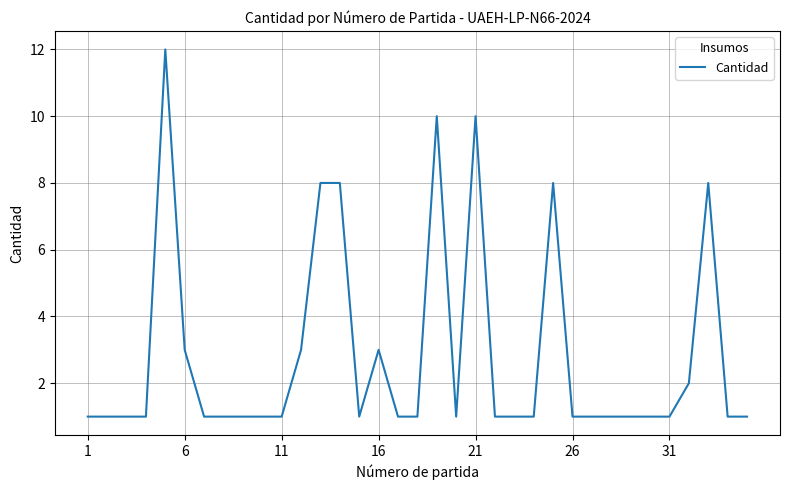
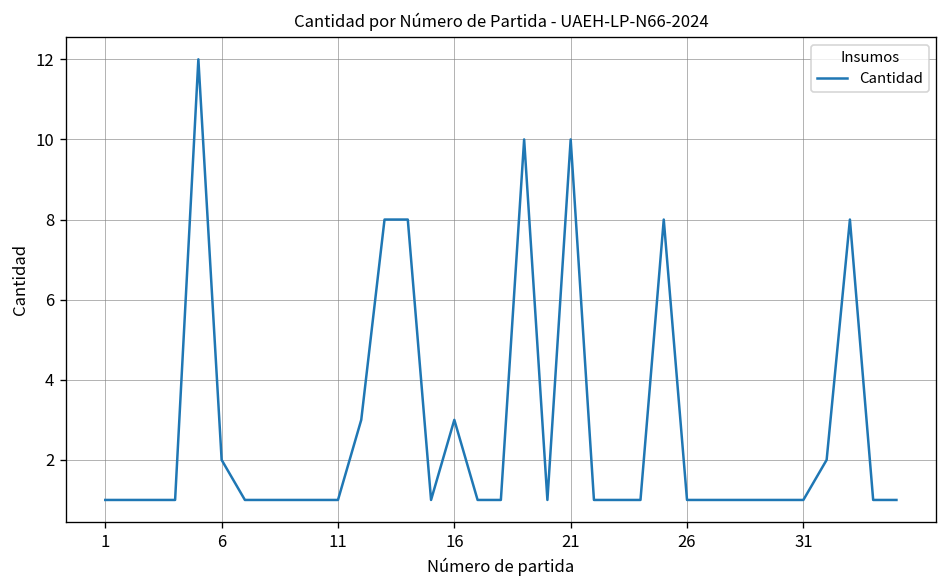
  {
    "1": 1,
-   "6": 3,
+   "6": 2,
    "11": 1,
    "16": 3,
    "21": 10,
    "26": 1,
    "31": 1
  }
